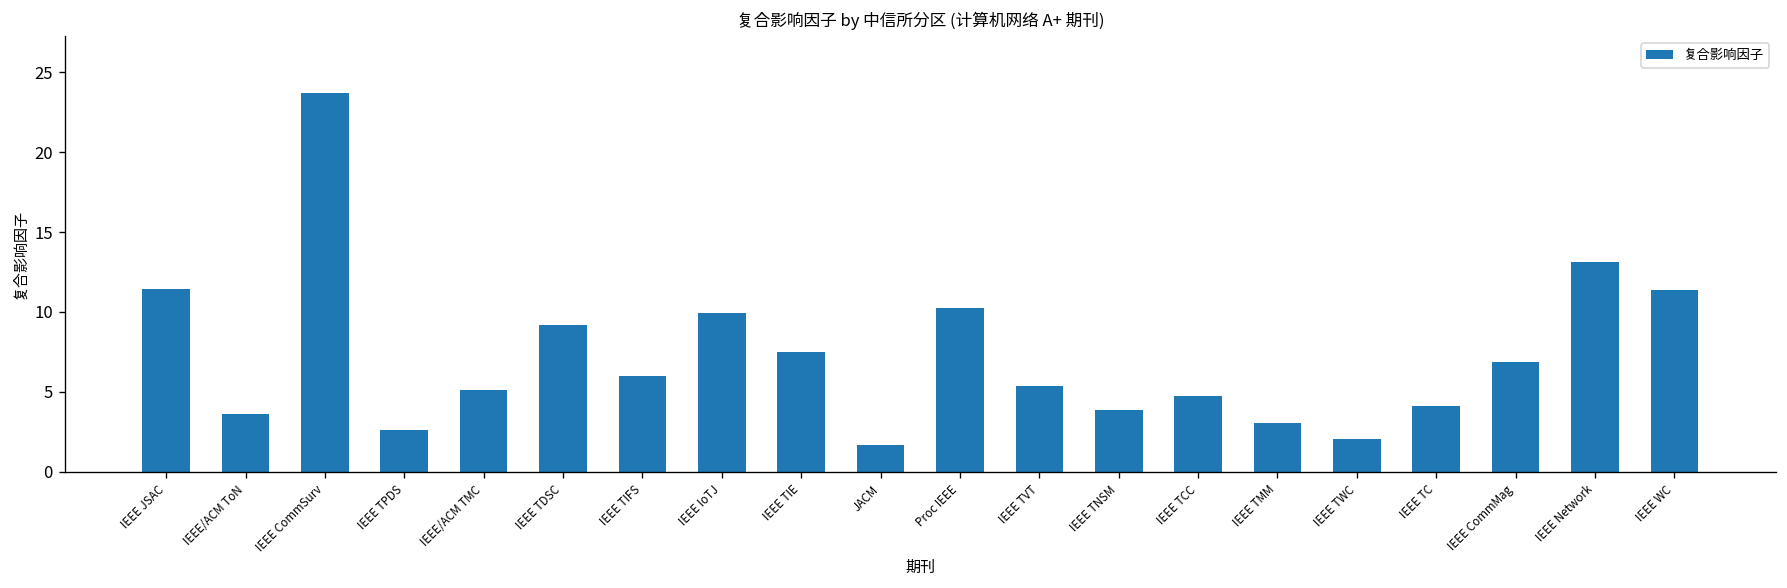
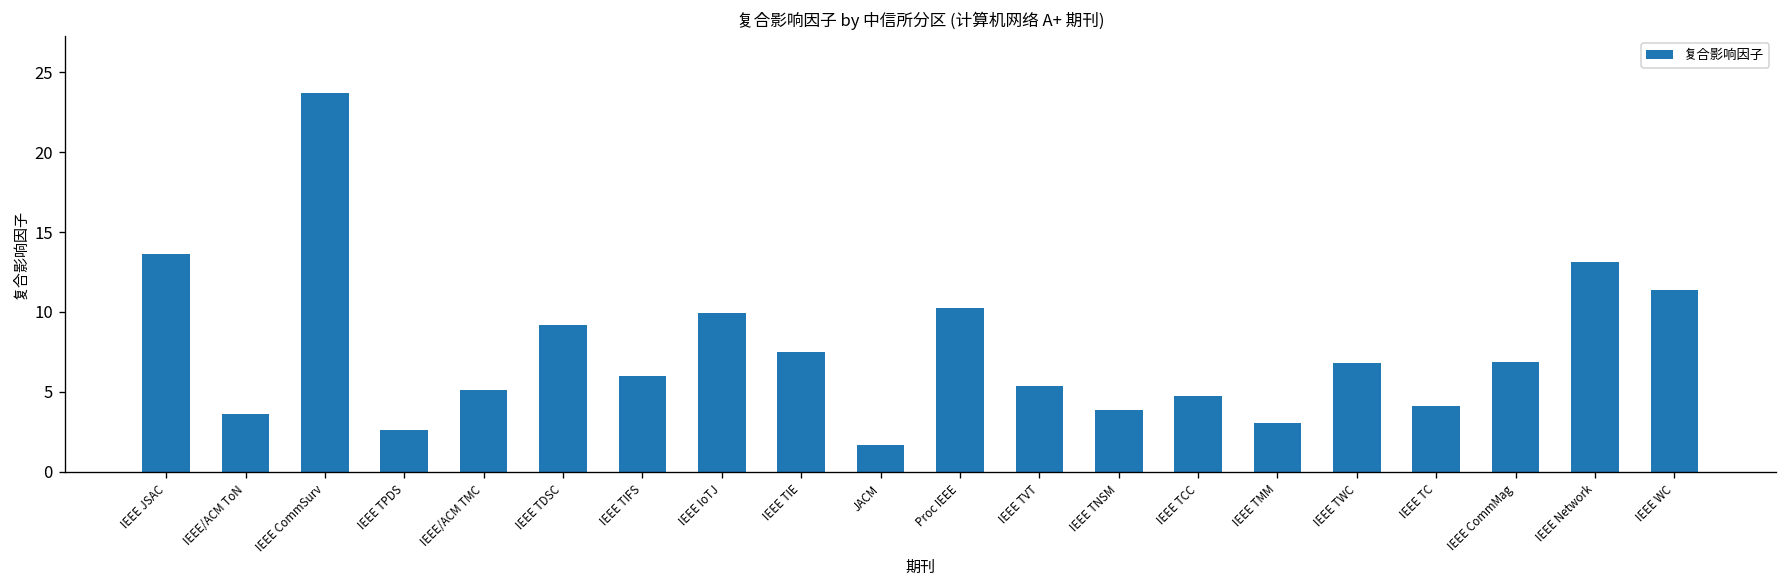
  {
-   "IEEE JSAC": 11.4,
+   "IEEE JSAC": 13.7,
    "IEEE/ACM ToN": 3.6,
    "IEEE CommSurv": 23.7,
    "IEEE TPDS": 2.6,
    "IEEE/ACM TMC": 5.1,
    "IEEE TDSC": 9.2,
    "IEEE TIFS": 6.0,
    "IEEE IoTJ": 9.9,
    "IEEE TIE": 7.5,
    "JACM": 1.7,
    "Proc IEEE": 10.3,
    "IEEE TVT": 5.4,
    "IEEE TNSM": 3.9,
    "IEEE TCC": 4.7,
    "IEEE TMM": 3.0,
-   "IEEE TWC": 2.1,
+   "IEEE TWC": 6.8,
    "IEEE TC": 4.1,
    "IEEE CommMag": 6.9,
    "IEEE Network": 13.1,
    "IEEE WC": 11.4
  }
